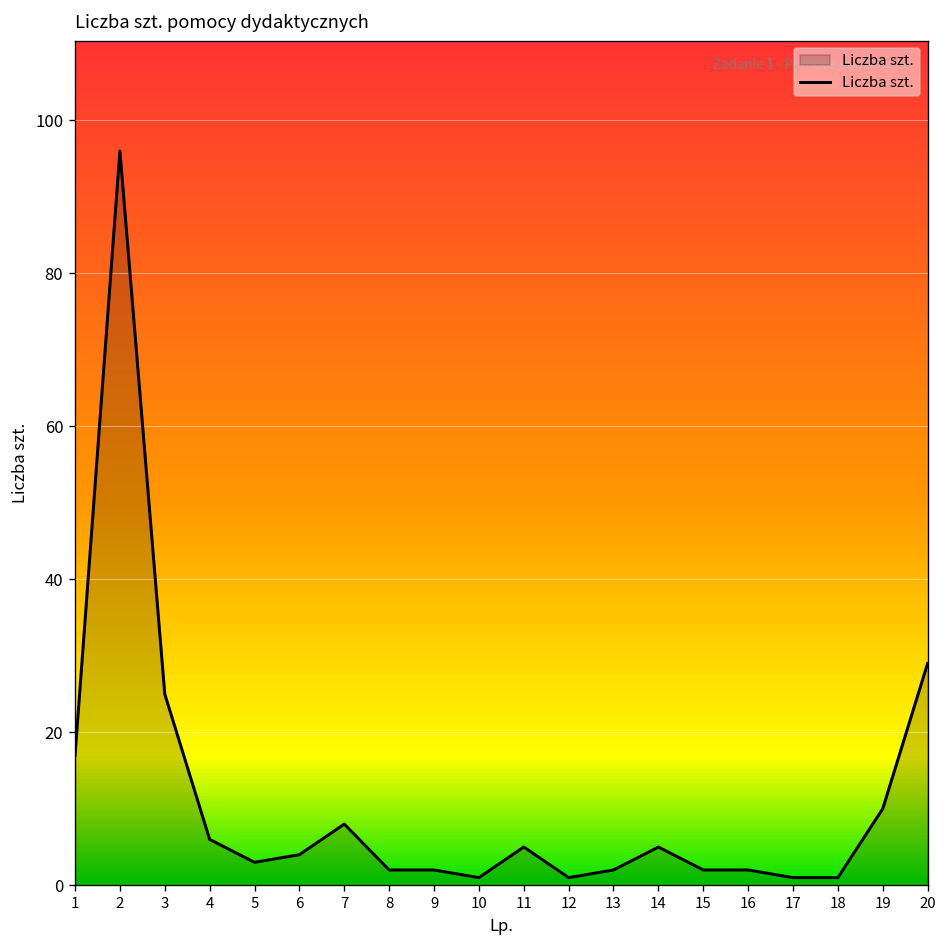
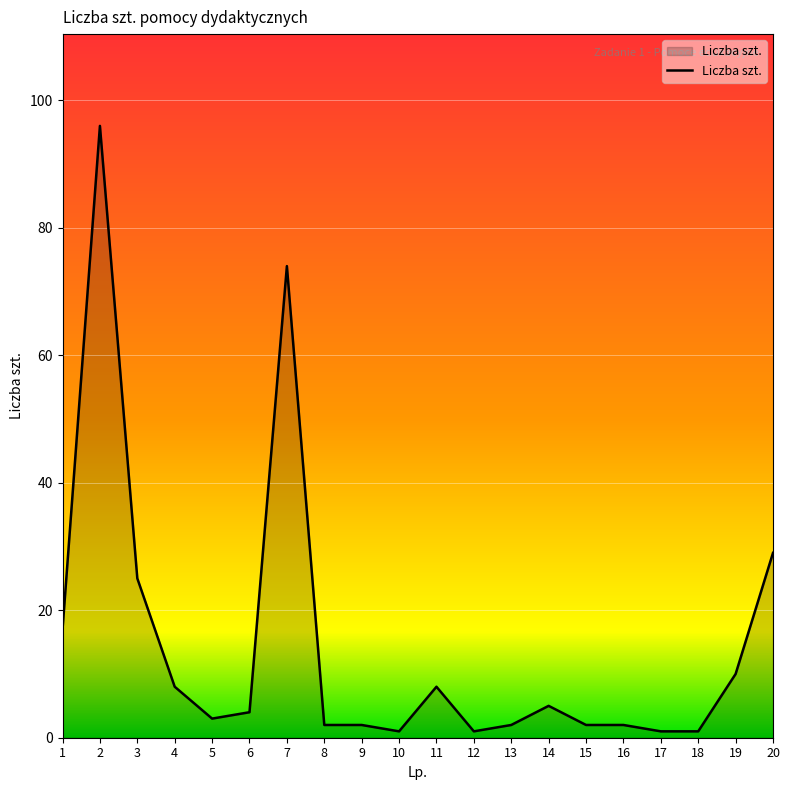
  {
    "1": 17,
    "2": 96,
    "3": 25,
-   "4": 6,
+   "4": 8,
    "5": 3,
    "6": 4,
-   "7": 8,
+   "7": 74,
    "8": 2,
    "9": 2,
    "10": 1,
-   "11": 5,
+   "11": 8,
    "12": 1,
    "13": 2,
    "14": 5,
    "15": 2,
    "16": 2,
    "17": 1,
    "18": 1,
    "19": 10,
    "20": 29
  }
